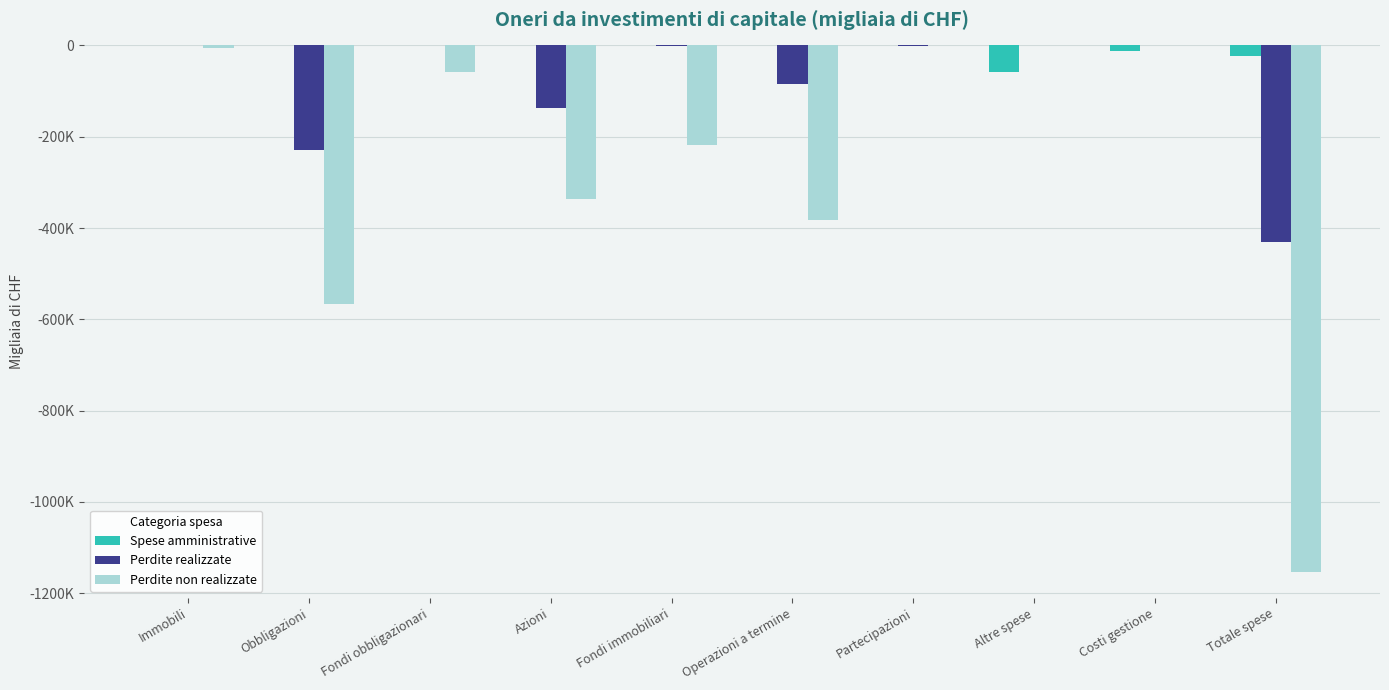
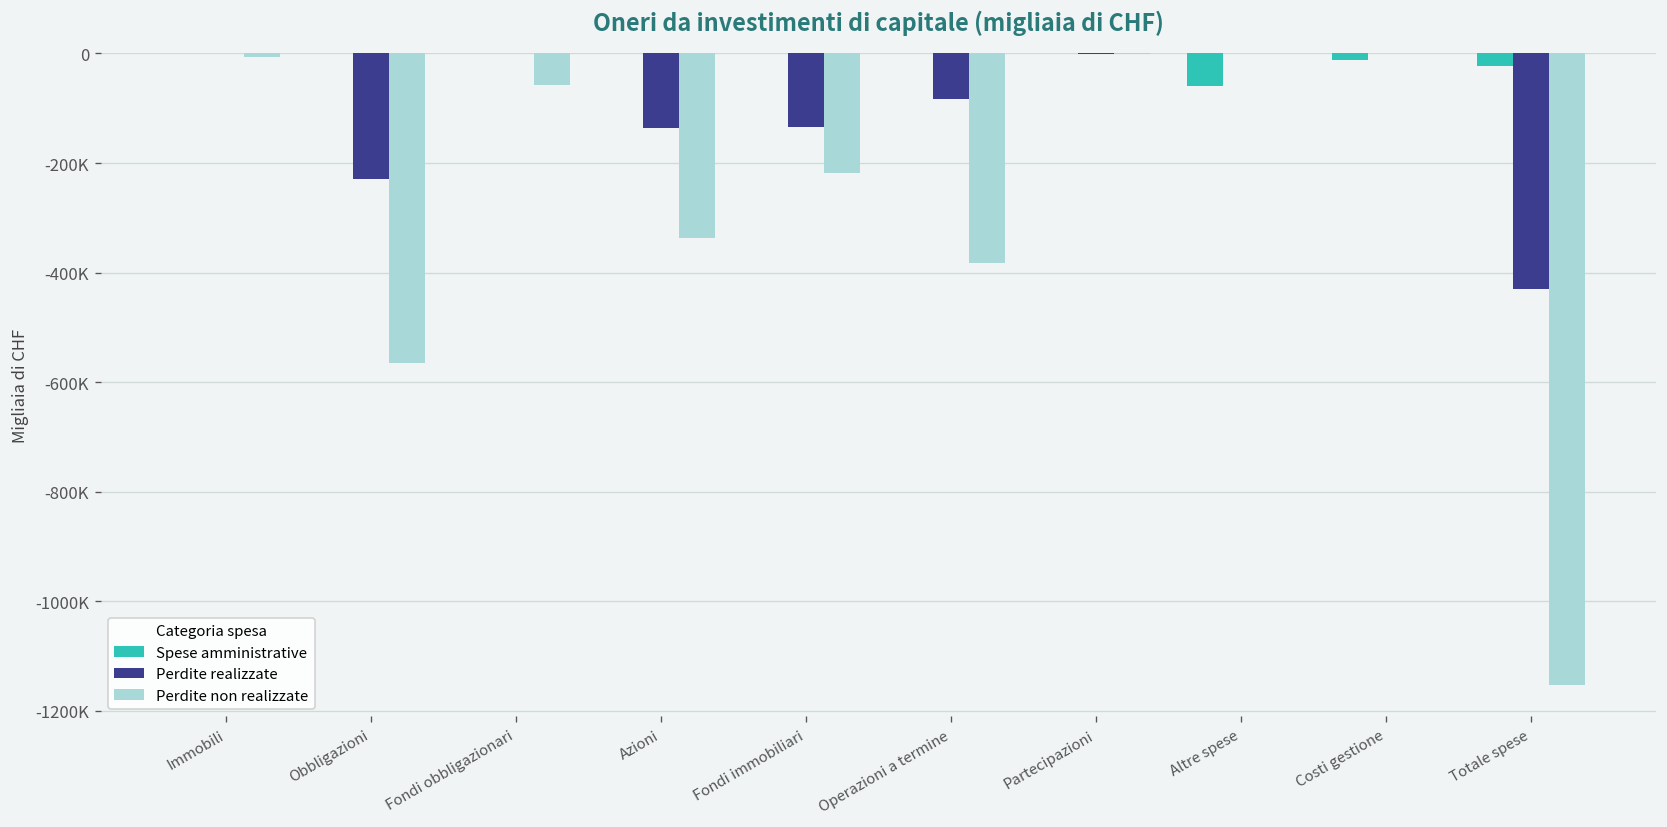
  {
    "Spese amministrative": {
      "Immobili": 0,
      "Obbligazioni": 0,
      "Fondi obbligazionari": 0,
      "Azioni": 0,
      "Fondi immobiliari": 0,
      "Operazioni a termine": 0,
      "Partecipazioni": 0,
      "Altre spese": -60000,
      "Costi gestione": -10000,
      "Totale spese": -20000
    },
    "Perdite realizzate": {
      "Immobili": 0,
      "Obbligazioni": -230000,
      "Fondi obbligazionari": 0,
      "Azioni": -140000,
-     "Fondi immobiliari": 0,
+     "Fondi immobiliari": -130000,
      "Operazioni a termine": -80000,
      "Altre spese": 0,
      "Costi gestione": 0,
      "Totale spese": -430000
    },
    "Perdite non realizzate": {
      "Immobili": -10000,
      "Obbligazioni": -570000,
      "Fondi obbligazionari": -60000,
      "Azioni": -340000,
      "Fondi immobiliari": -220000,
      "Operazioni a termine": -380000,
      "Altre spese": 0,
      "Costi gestione": 0,
      "Totale spese": -1150000
    }
  }
